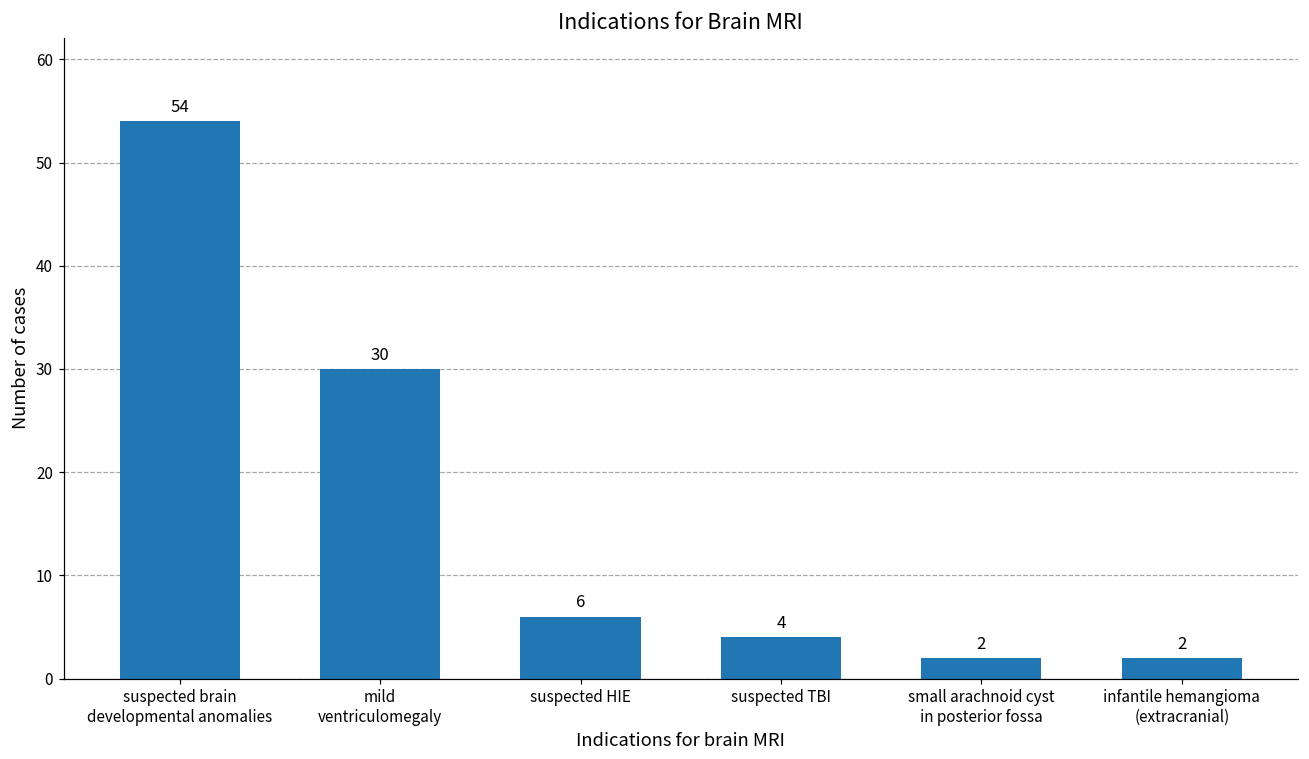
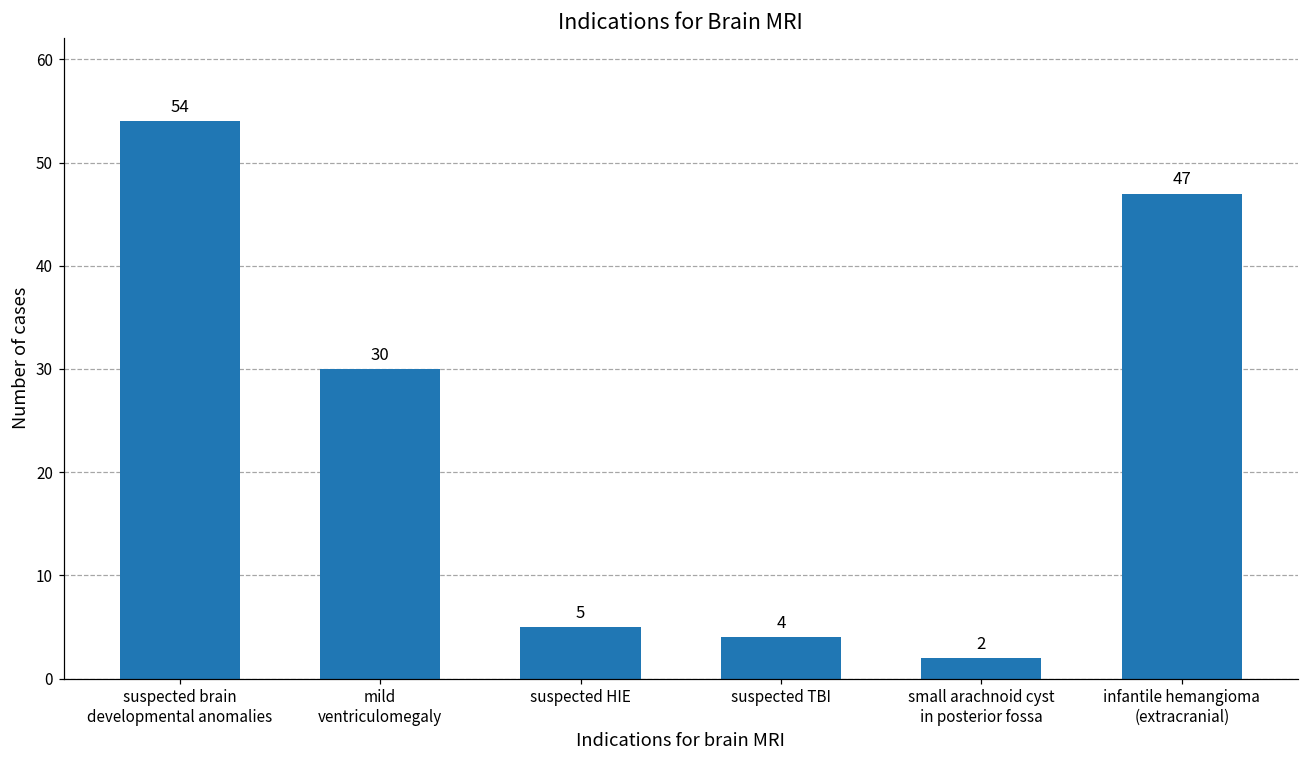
  {
    "suspected brain developmental anomalies": 54,
    "mild ventriculomegaly": 30,
-   "suspected HIE": 6,
+   "suspected HIE": 5,
    "suspected TBI": 4,
    "small arachnoid cyst in posterior fossa": 2,
-   "infantile hemangioma (extracranial)": 2
+   "infantile hemangioma (extracranial)": 47
  }
